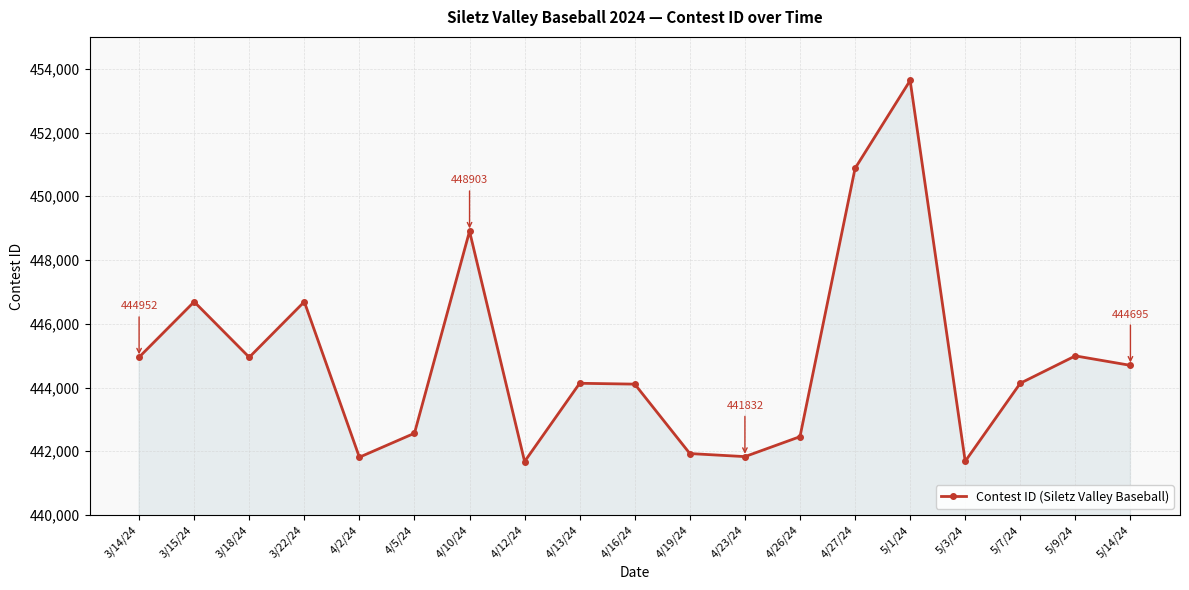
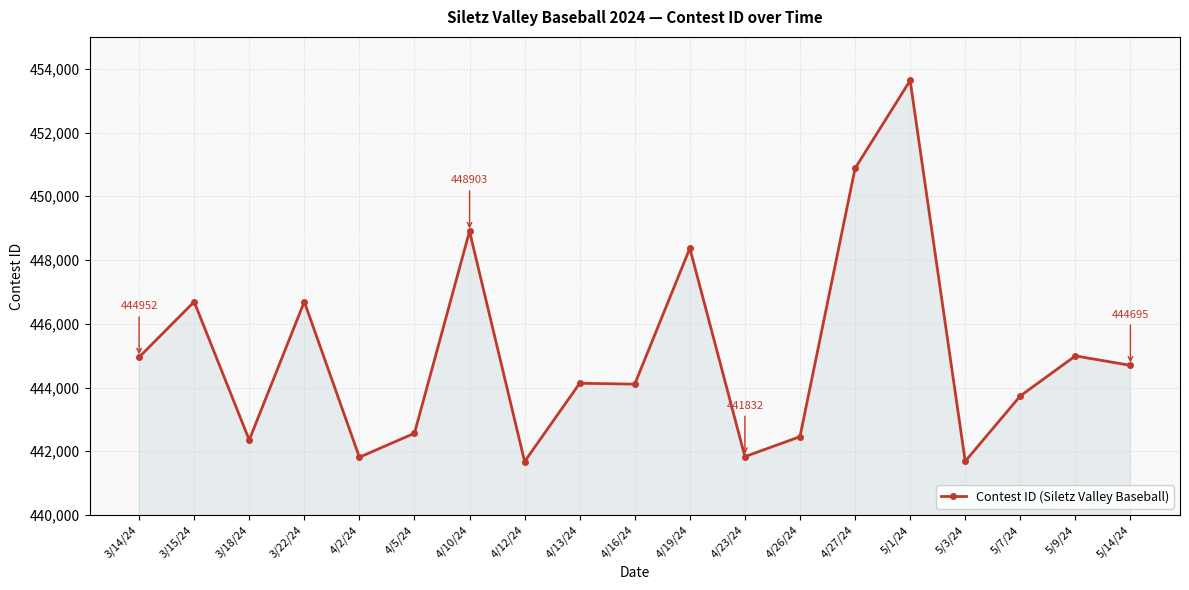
  {
    "3/15/24": "446,700",
-   "3/18/24": "444,900",
+   "3/18/24": "442,400",
    "3/22/24": "446,700",
    "4/2/24": "441,800",
    "4/5/24": "442,600",
    "4/12/24": "441,700",
    "4/13/24": "444,100",
    "4/16/24": "444,100",
-   "4/19/24": "441,900",
+   "4/19/24": "448,400",
    "4/26/24": "442,500",
    "4/27/24": "450,900",
    "5/1/24": "453,600",
    "5/3/24": "441,700",
-   "5/7/24": "444,100",
+   "5/7/24": "443,700",
    "5/9/24": "445,000"
  }
